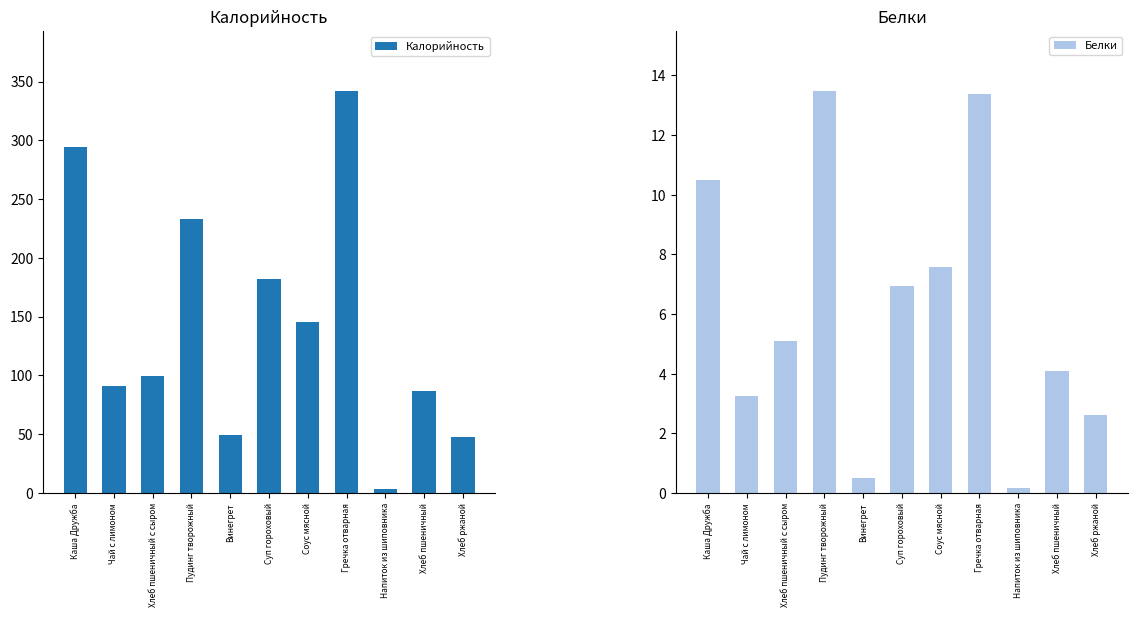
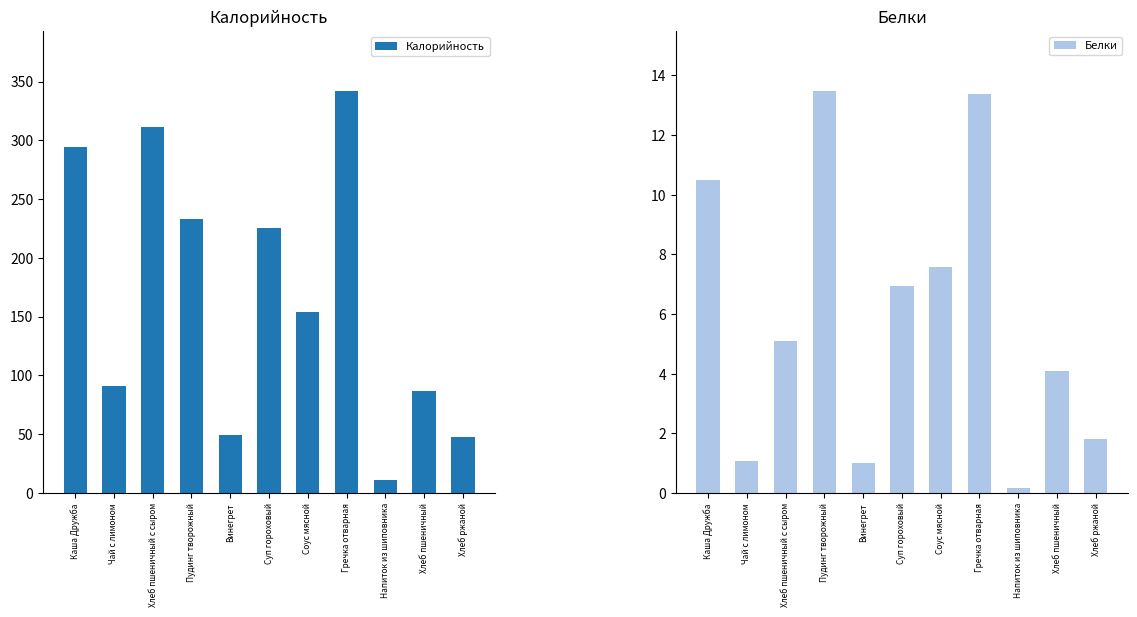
  {
    "Калорийность": {
      "Каша Дружба": 294,
      "Чай с лимоном": 91,
-     "Хлеб пшеничный с сыром": 100,
+     "Хлеб пшеничный с сыром": 311,
      "Пудинг творожный": 233,
      "Винегрет": 50,
-     "Суп гороховый": 182,
-     "Соус мясной": 146,
+     "Суп гороховый": 226,
+     "Соус мясной": 154,
      "Гречка отварная": 342,
-     "Напиток из шиповника": 4,
+     "Напиток из шиповника": 11,
      "Хлеб пшеничный": 87,
      "Хлеб ржаной": 48
    },
    "Белки": {
      "Каша Дружба": 10.5,
-     "Чай с лимоном": 3.3,
+     "Чай с лимоном": 1.1,
      "Хлеб пшеничный с сыром": 5.1,
      "Пудинг творожный": 13.5,
-     "Винегрет": 0.5,
+     "Винегрет": 1.0,
      "Суп гороховый": 6.9,
      "Соус мясной": 7.6,
      "Гречка отварная": 13.4,
      "Напиток из шиповника": 0.2,
      "Хлеб пшеничный": 4.1,
-     "Хлеб ржаной": 2.6
+     "Хлеб ржаной": 1.8
    }
  }
